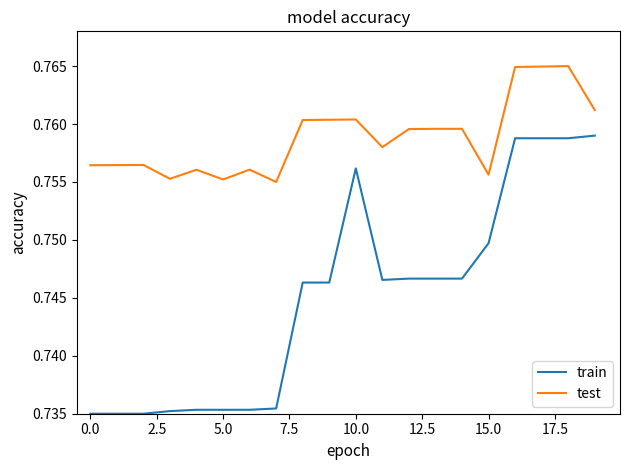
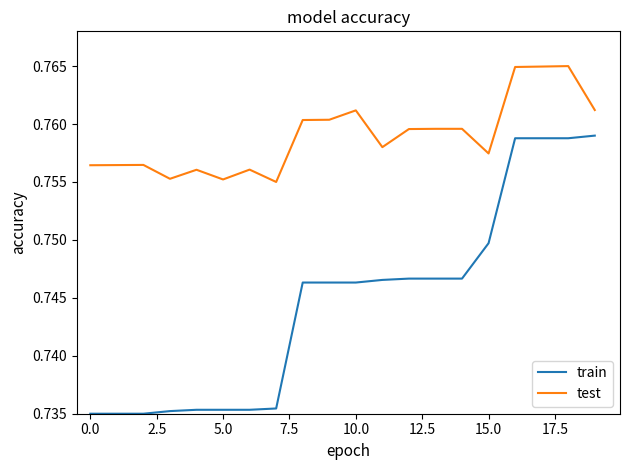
  {
    "train": {
      "0.0": 0.7350,
      "5.0": 0.7353,
-     "10.0": 0.7562,
+     "10.0": 0.7463,
      "15.0": 0.7497
    },
    "test": {
      "0.0": 0.7564,
      "5.0": 0.7552,
-     "10.0": 0.7604,
-     "15.0": 0.7556
+     "10.0": 0.7612,
+     "15.0": 0.7575
    }
  }
